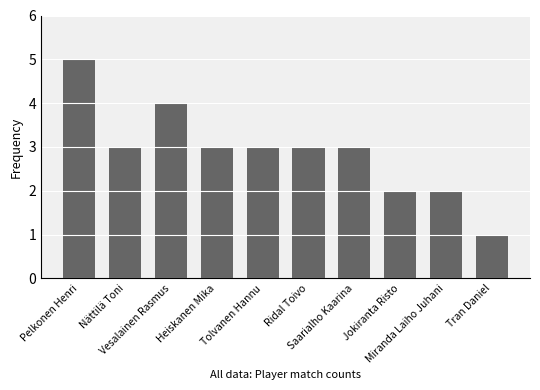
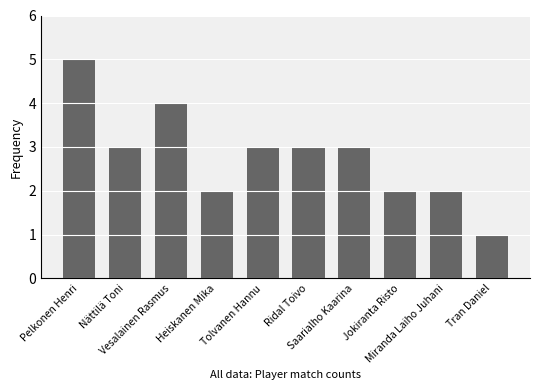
  {
    "Pelkonen Henri": 5,
    "Nättilä Toni": 3,
    "Vesalainen Rasmus": 4,
-   "Heiskanen Mika": 3,
+   "Heiskanen Mika": 2,
    "Tolvanen Hannu": 3,
    "Ridal Toivo": 3,
    "Saarialho Kaarina": 3,
    "Jokiranta Risto": 2,
    "Miranda Laiho Juhani": 2,
    "Tran Daniel": 1
  }
